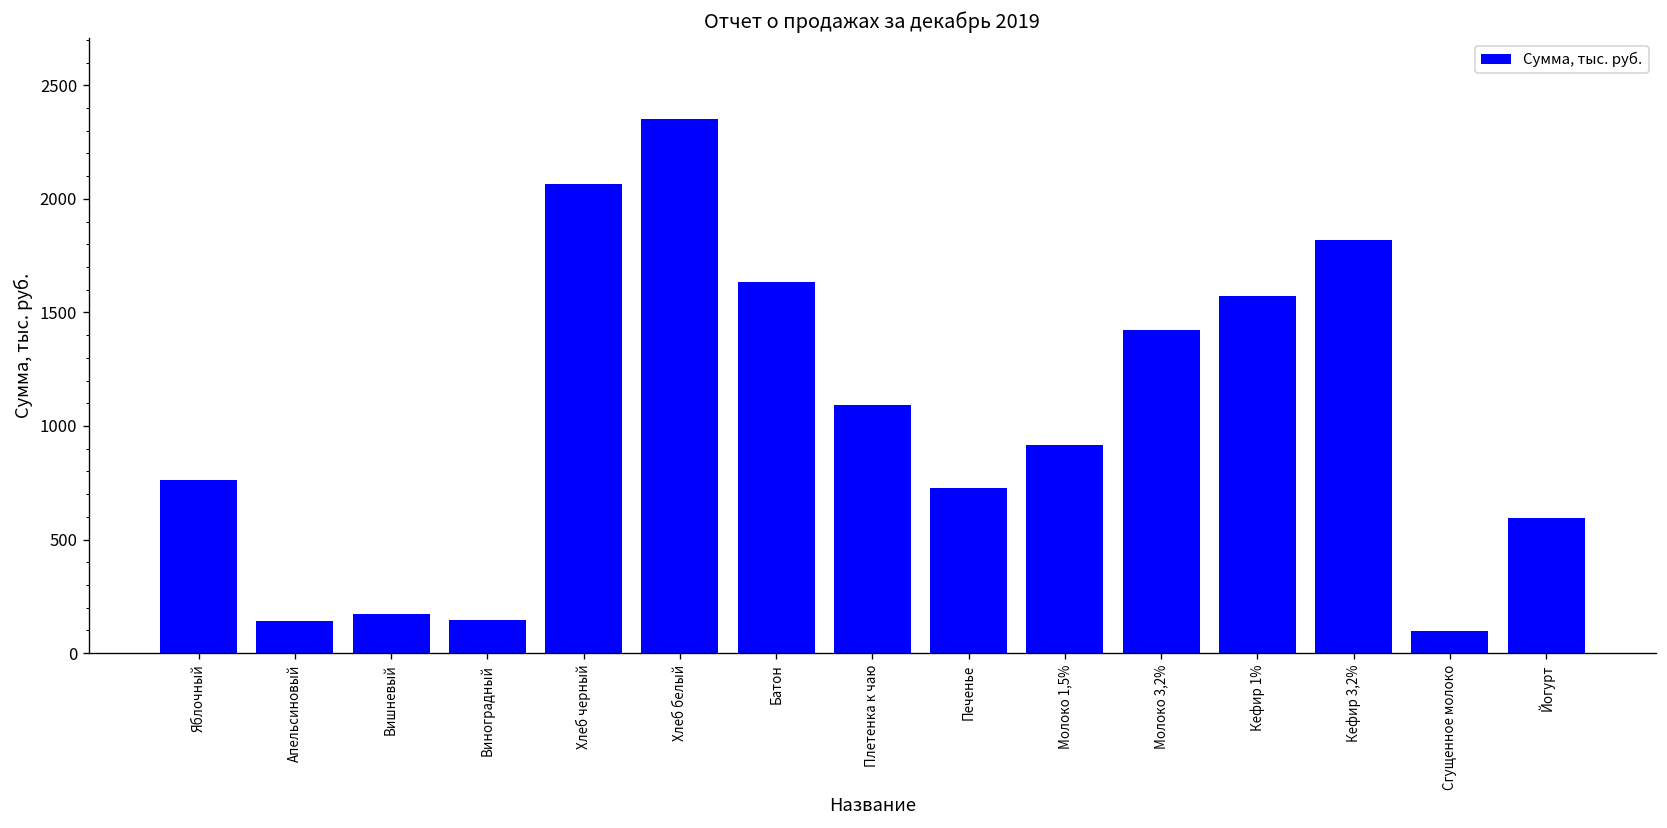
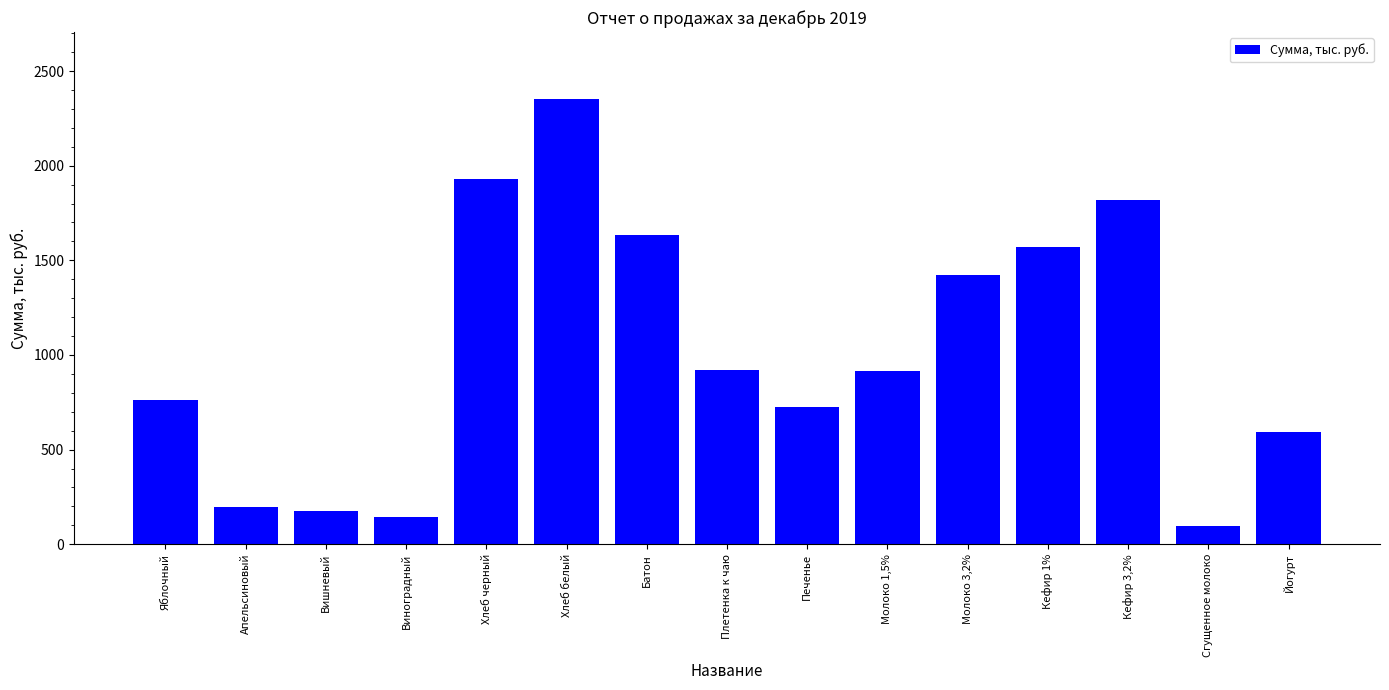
  {
    "Яблочный": 760,
-   "Апельсиновый": 140,
+   "Апельсиновый": 200,
    "Вишневый": 170,
    "Виноградный": 150,
-   "Хлеб черный": 2070,
+   "Хлеб черный": 1930,
    "Хлеб белый": 2350,
    "Батон": 1630,
-   "Плетенка к чаю": 1090,
+   "Плетенка к чаю": 920,
    "Печенье": 730,
    "Молоко 1,5%": 910,
    "Молоко 3,2%": 1420,
    "Кефир 1%": 1570,
    "Кефир 3,2%": 1820,
    "Сгущенное молоко": 100,
    "Йогурт": 600
  }
